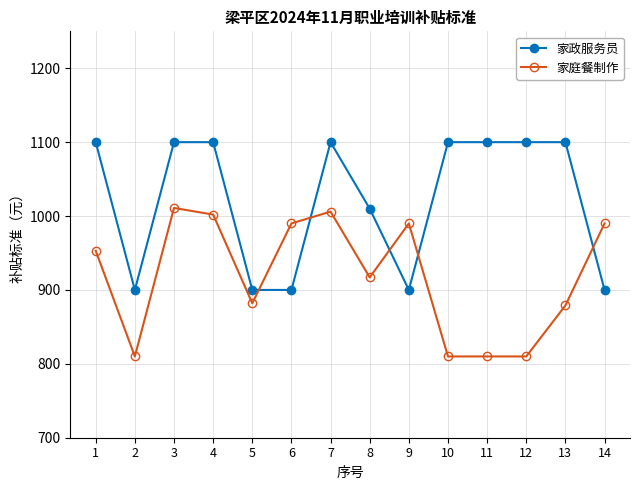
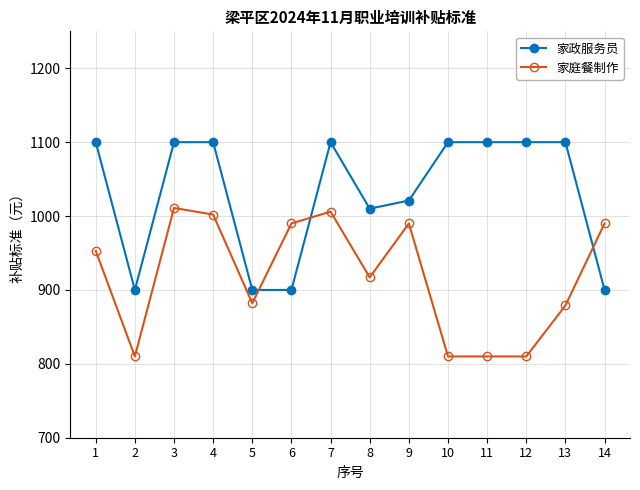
  {
    "家政服务员": {
      "1": 1100,
      "2": 900,
      "3": 1100,
      "4": 1100,
      "5": 900,
      "6": 900,
      "7": 1100,
      "8": 1010,
-     "9": 900,
+     "9": 1020,
      "10": 1100,
      "11": 1100,
      "12": 1100,
      "13": 1100,
      "14": 900
    },
    "家庭餐制作": {
      "1": 950,
      "2": 810,
      "3": 1010,
      "4": 1000,
      "5": 880,
      "6": 990,
      "7": 1010,
      "8": 920,
      "9": 990,
      "10": 810,
      "11": 810,
      "12": 810,
      "13": 880,
      "14": 990
    }
  }
